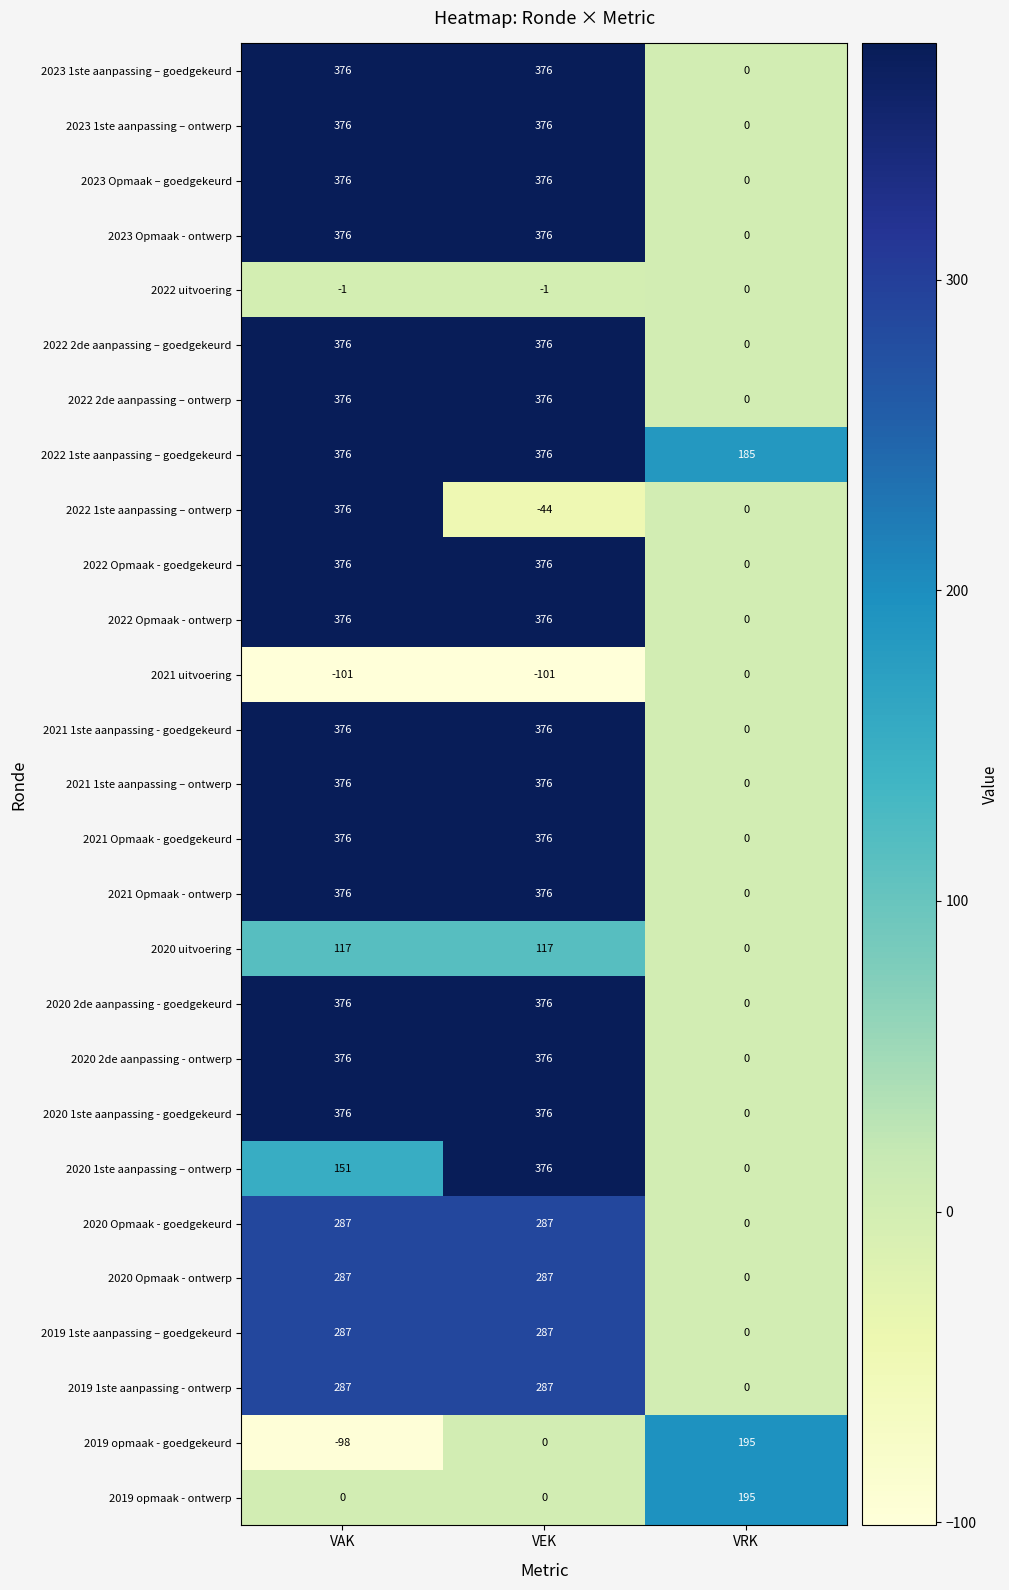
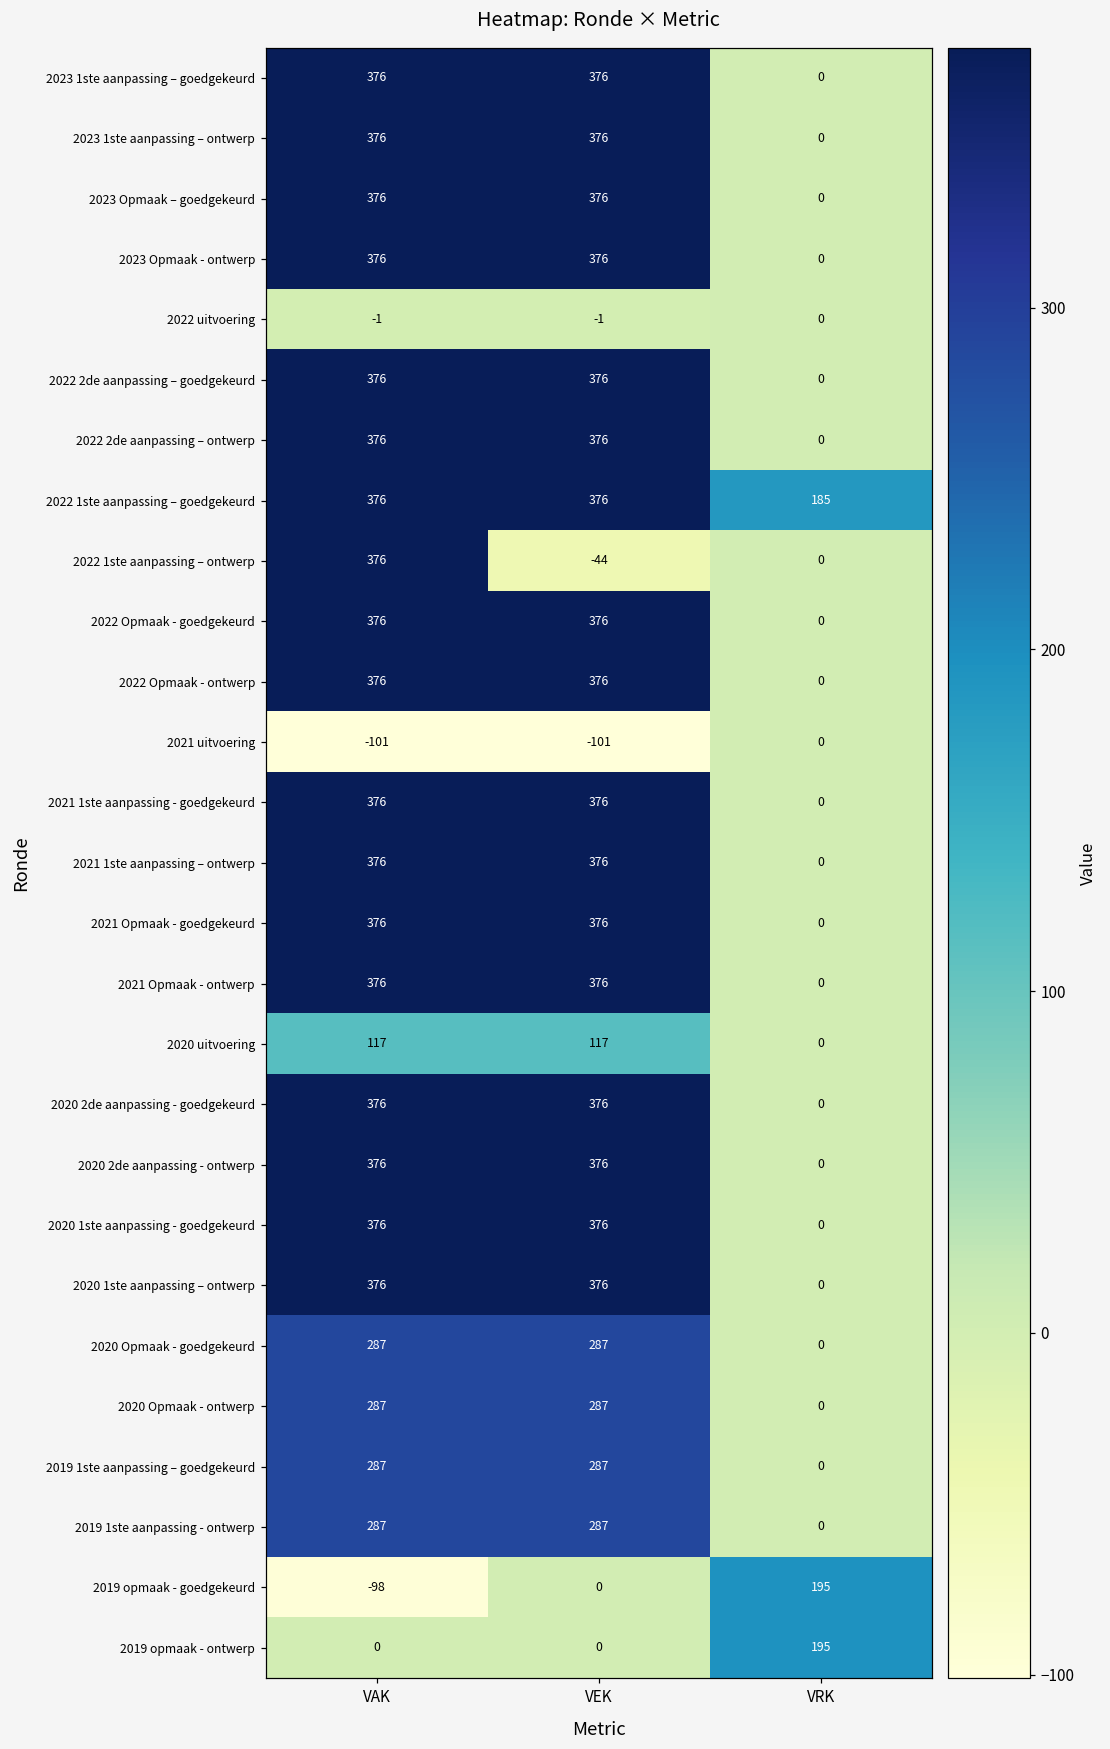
  {
    "2023 1ste aanpassing – goedgekeurd": {
      "VAK": 376,
      "VEK": 376,
      "VRK": 0
    },
    "2023 1ste aanpassing – ontwerp": {
      "VAK": 376,
      "VEK": 376,
      "VRK": 0
    },
    "2023 Opmaak – goedgekeurd": {
      "VAK": 376,
      "VEK": 376,
      "VRK": 0
    },
    "2023 Opmaak - ontwerp": {
      "VAK": 376,
      "VEK": 376,
      "VRK": 0
    },
    "2022 uitvoering": {
      "VAK": -1,
      "VEK": -1,
      "VRK": 0
    },
    "2022 2de aanpassing – goedgekeurd": {
      "VAK": 376,
      "VEK": 376,
      "VRK": 0
    },
    "2022 2de aanpassing – ontwerp": {
      "VAK": 376,
      "VEK": 376,
      "VRK": 0
    },
    "2022 1ste aanpassing – goedgekeurd": {
      "VAK": 376,
      "VEK": 376,
      "VRK": 185
    },
    "2022 1ste aanpassing – ontwerp": {
      "VAK": 376,
      "VEK": -44,
      "VRK": 0
    },
    "2022 Opmaak - goedgekeurd": {
      "VAK": 376,
      "VEK": 376,
      "VRK": 0
    },
    "2022 Opmaak - ontwerp": {
      "VAK": 376,
      "VEK": 376,
      "VRK": 0
    },
    "2021 uitvoering": {
      "VAK": -101,
      "VEK": -101,
      "VRK": 0
    },
    "2021 1ste aanpassing - goedgekeurd": {
      "VAK": 376,
      "VEK": 376,
      "VRK": 0
    },
    "2021 1ste aanpassing – ontwerp": {
      "VAK": 376,
      "VEK": 376,
      "VRK": 0
    },
    "2021 Opmaak - goedgekeurd": {
      "VAK": 376,
      "VEK": 376,
      "VRK": 0
    },
    "2021 Opmaak - ontwerp": {
      "VAK": 376,
      "VEK": 376,
      "VRK": 0
    },
    "2020 uitvoering": {
      "VAK": 117,
      "VEK": 117,
      "VRK": 0
    },
    "2020 2de aanpassing - goedgekeurd": {
      "VAK": 376,
      "VEK": 376,
      "VRK": 0
    },
    "2020 2de aanpassing - ontwerp": {
      "VAK": 376,
      "VEK": 376,
      "VRK": 0
    },
    "2020 1ste aanpassing - goedgekeurd": {
      "VAK": 376,
      "VEK": 376,
      "VRK": 0
    },
    "2020 1ste aanpassing – ontwerp": {
-     "VAK": 151,
+     "VAK": 376,
      "VEK": 376,
      "VRK": 0
    },
    "2020 Opmaak - goedgekeurd": {
      "VAK": 287,
      "VEK": 287,
      "VRK": 0
    },
    "2020 Opmaak - ontwerp": {
      "VAK": 287,
      "VEK": 287,
      "VRK": 0
    },
    "2019 1ste aanpassing – goedgekeurd": {
      "VAK": 287,
      "VEK": 287,
      "VRK": 0
    },
    "2019 1ste aanpassing - ontwerp": {
      "VAK": 287,
      "VEK": 287,
      "VRK": 0
    },
    "2019 opmaak - goedgekeurd": {
      "VAK": -98,
      "VEK": 0,
      "VRK": 195
    },
    "2019 opmaak - ontwerp": {
      "VAK": 0,
      "VEK": 0,
      "VRK": 195
    }
  }
